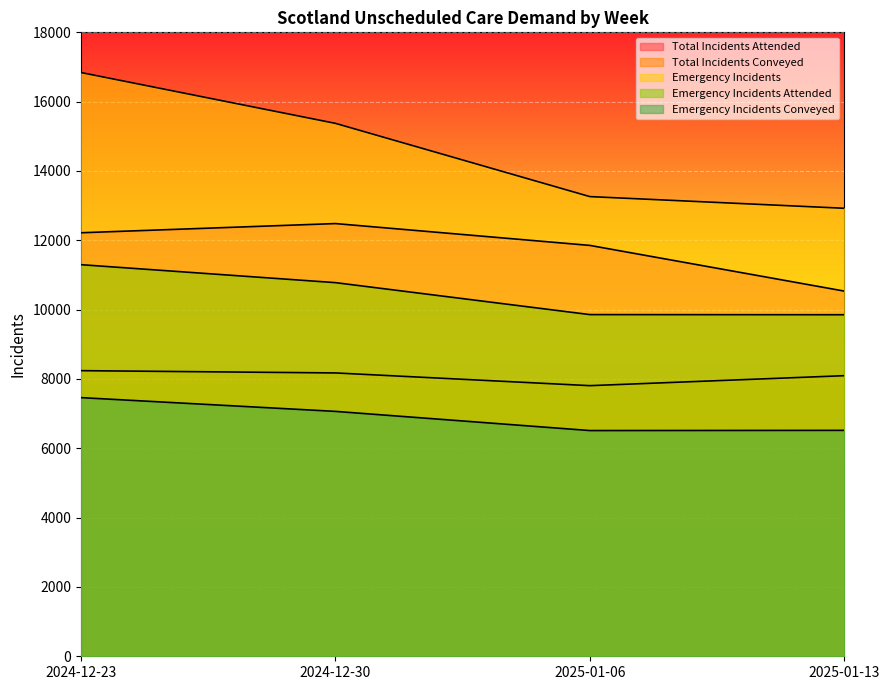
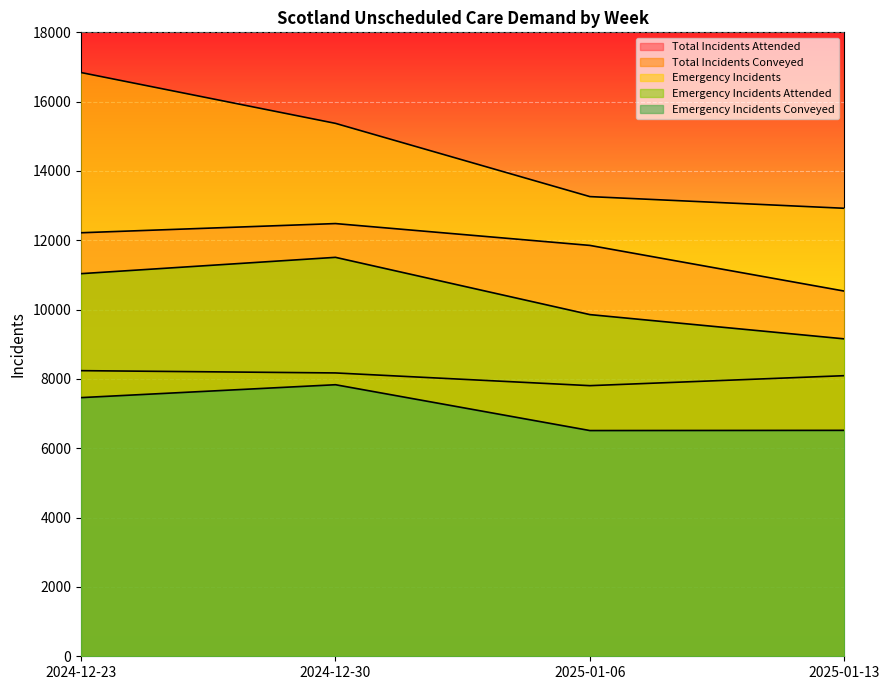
  {
    "Total Incidents Attended": {
      "2024-12-23": 12200,
      "2024-12-30": 12500,
      "2025-01-06": 11900,
      "2025-01-13": 10500
    },
    "Emergency Incidents Attended": {
-     "2024-12-23": 11300,
-     "2024-12-30": 10800,
+     "2024-12-23": 11000,
+     "2024-12-30": 11500,
      "2025-01-06": 9900,
-     "2025-01-13": 9900
+     "2025-01-13": 9200
    },
    "Emergency Incidents Conveyed": {
      "2024-12-23": 7500,
-     "2024-12-30": 7100,
+     "2024-12-30": 7800,
      "2025-01-06": 6500,
      "2025-01-13": 6500
    }
  }
